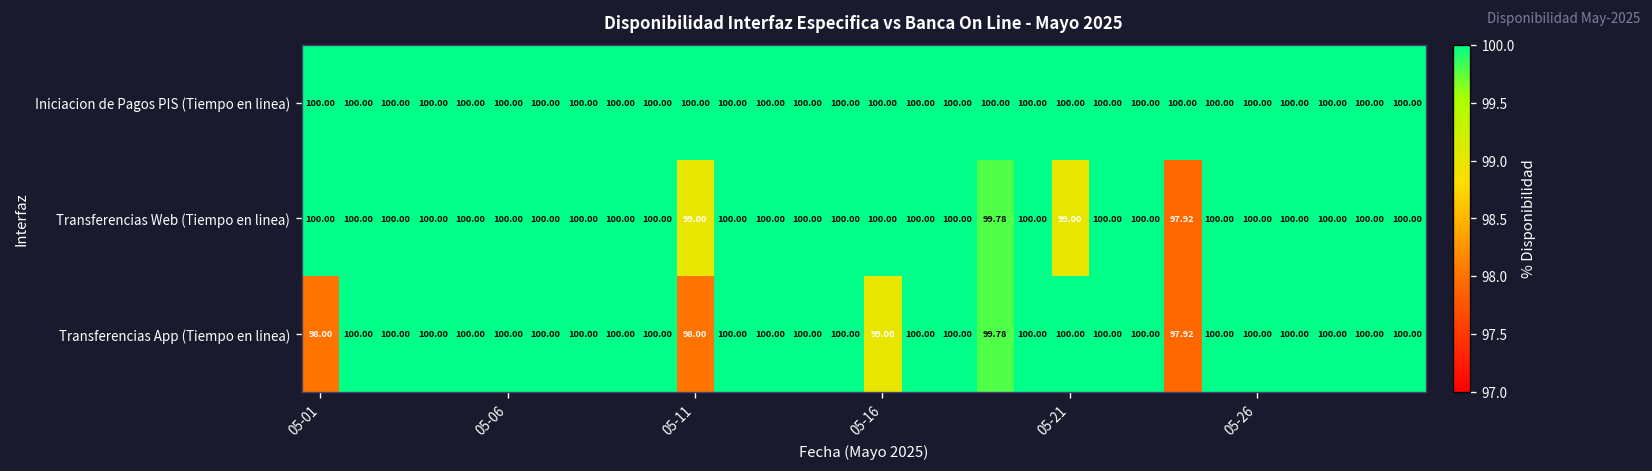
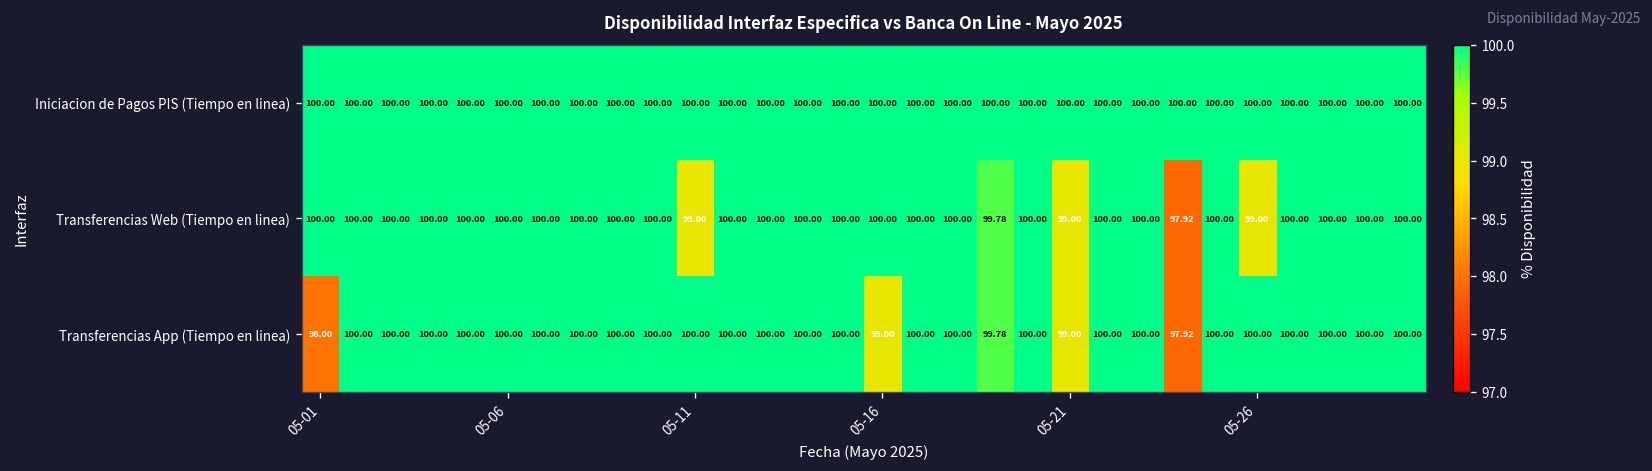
  {
    "Iniciacion de Pagos PIS (Tiempo en linea)": {
      "05-01": 100.00,
      "05-06": 100.00,
      "05-11": 100.00,
      "05-16": 100.00,
      "05-21": 100.00,
      "05-26": 100.00
    },
    "Transferencias Web (Tiempo en linea)": {
      "05-01": 100.00,
      "05-06": 100.00,
      "05-11": 99.00,
      "05-16": 100.00,
      "05-21": 99.00,
-     "05-26": 100.00
+     "05-26": 99.00
    },
    "Transferencias App (Tiempo en linea)": {
      "05-01": 98.00,
      "05-06": 100.00,
-     "05-11": 98.00,
+     "05-11": 100.00,
      "05-16": 99.00,
-     "05-21": 100.00,
+     "05-21": 99.00,
      "05-26": 100.00
    }
  }
